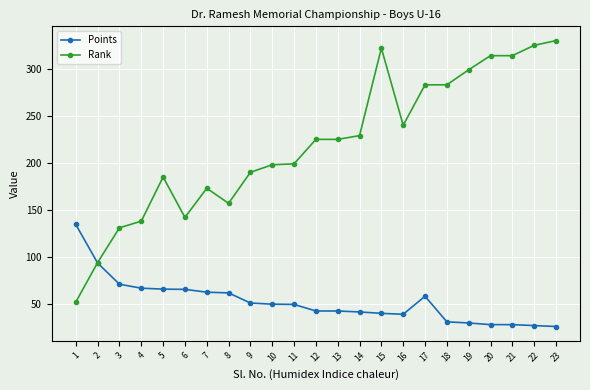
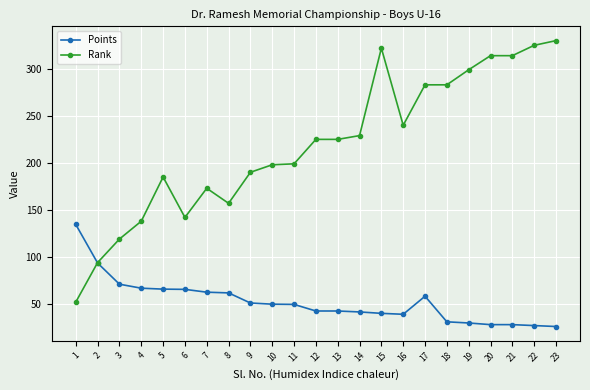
  {
    "Points": {
      "1": 130,
      "3": 70,
      "4": 70,
      "5": 70,
      "6": 70,
      "7": 60,
      "8": 60,
      "9": 50,
      "10": 50,
      "11": 50,
      "12": 40,
      "13": 40,
      "14": 40,
      "15": 40,
      "16": 40,
      "17": 60,
      "18": 30,
      "19": 30,
      "20": 30,
      "21": 30,
      "22": 30,
      "23": 30
    },
    "Rank": {
      "1": 50,
-     "3": 130,
+     "3": 120,
      "4": 140,
      "5": 190,
      "6": 140,
      "7": 170,
      "8": 160,
      "9": 190,
      "10": 200,
      "11": 200,
      "12": 230,
      "13": 230,
      "14": 230,
      "15": 320,
      "16": 240,
      "17": 280,
      "18": 280,
      "19": 300,
      "20": 310,
      "21": 310,
      "22": 330,
      "23": 330
    }
  }
